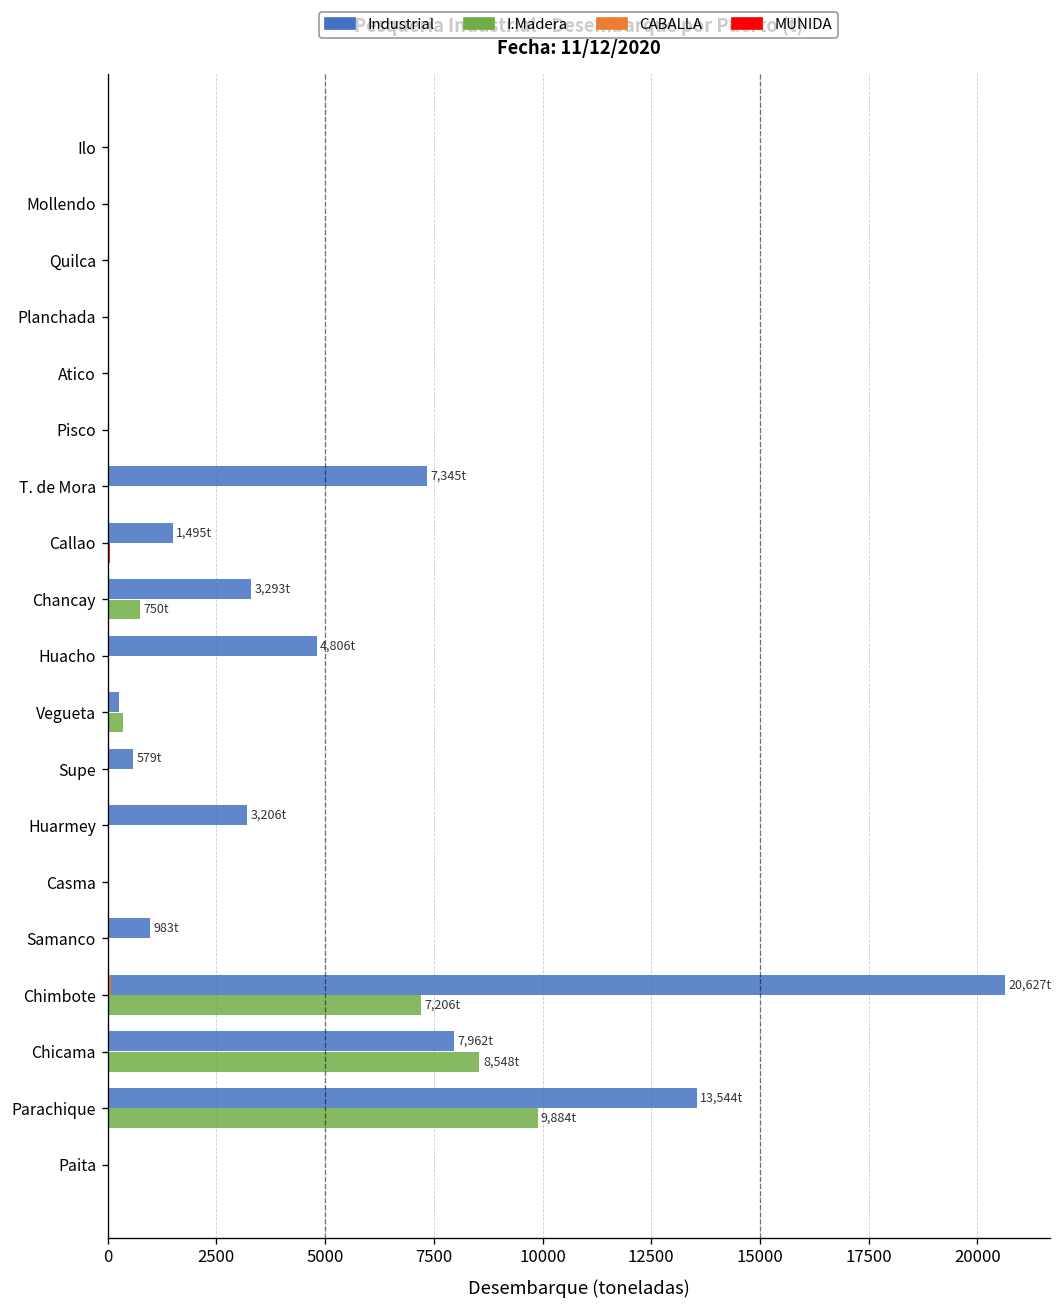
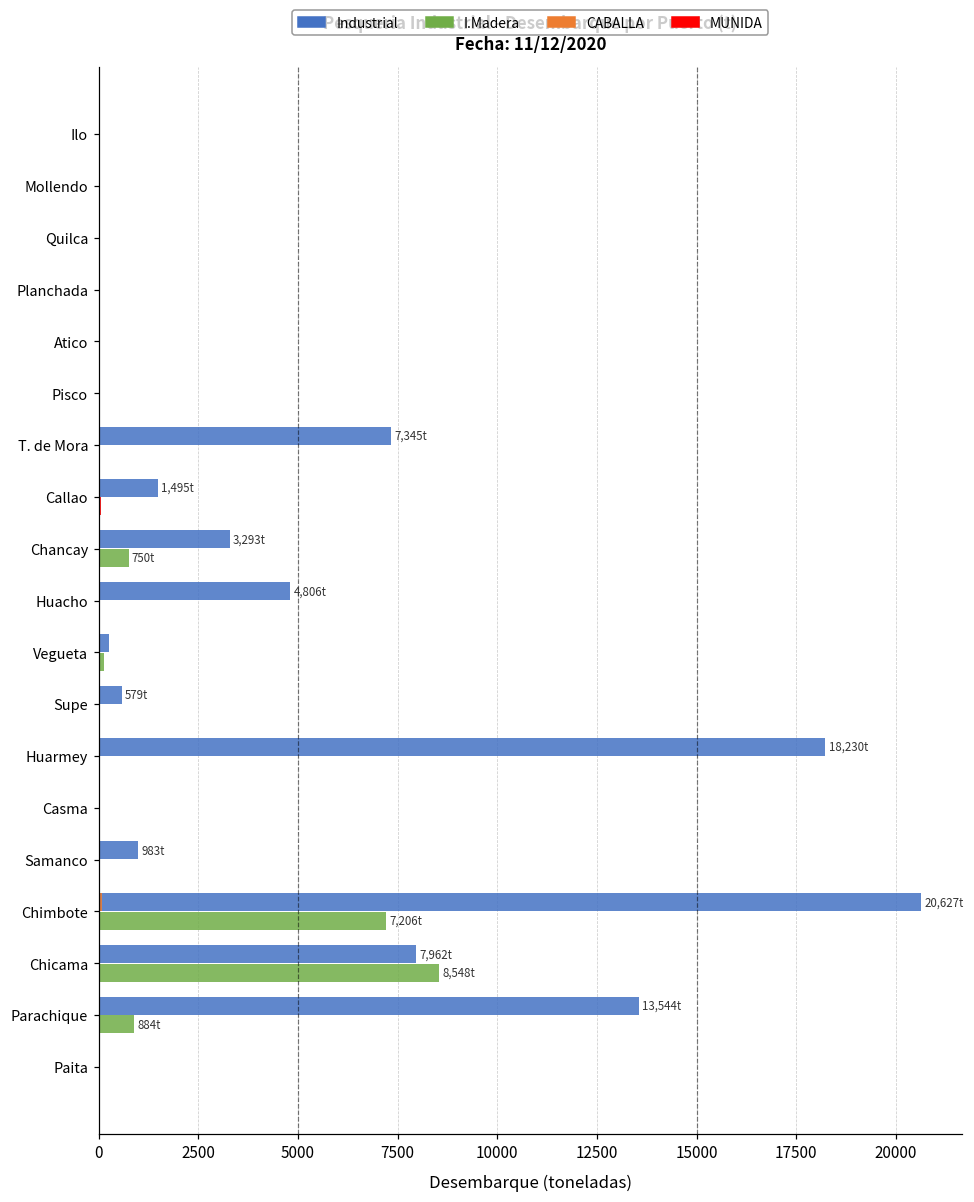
  {
    "Industrial": {
      "T. de Mora": "7,345t",
      "Callao": "1,495t",
      "Chancay": "3,293t",
      "Huacho": "4,806t",
      "Supe": "579t",
-     "Huarmey": "3,206t",
+     "Huarmey": "18,230t",
      "Samanco": "983t",
      "Chimbote": "20,627t",
      "Chicama": "7,962t",
      "Parachique": "13,544t"
    },
    "I.Madera": {
      "Chancay": "750t",
-     "Vegueta": "300",
+     "Vegueta": "100",
      "Chimbote": "7,206t",
      "Chicama": "8,548t",
-     "Parachique": "9,884t"
+     "Parachique": "884t"
    },
    "CABALLA": {
      "Ilo": "0",
      "Mollendo": "0",
      "Quilca": "0",
      "Planchada": "0",
      "Atico": "0",
      "Pisco": "0",
      "T. de Mora": "0",
      "Callao": "0",
      "Chancay": "0",
      "Huacho": "0",
      "Vegueta": "0",
      "Supe": "0",
      "Huarmey": "0",
      "Casma": "0",
      "Samanco": "0",
      "Chicama": "0",
      "Parachique": "0",
      "Paita": "0"
    },
    "MUNIDA": {
      "Ilo": "0",
      "Mollendo": "0",
      "Quilca": "0",
      "Planchada": "0",
      "Atico": "0",
      "T. de Mora": "0",
      "Chancay": "0",
      "Huacho": "0",
      "Vegueta": "0",
      "Supe": "0",
      "Huarmey": "0",
      "Casma": "0",
      "Samanco": "0",
      "Chimbote": "0",
      "Chicama": "0",
      "Parachique": "0",
      "Paita": "0"
    }
  }
